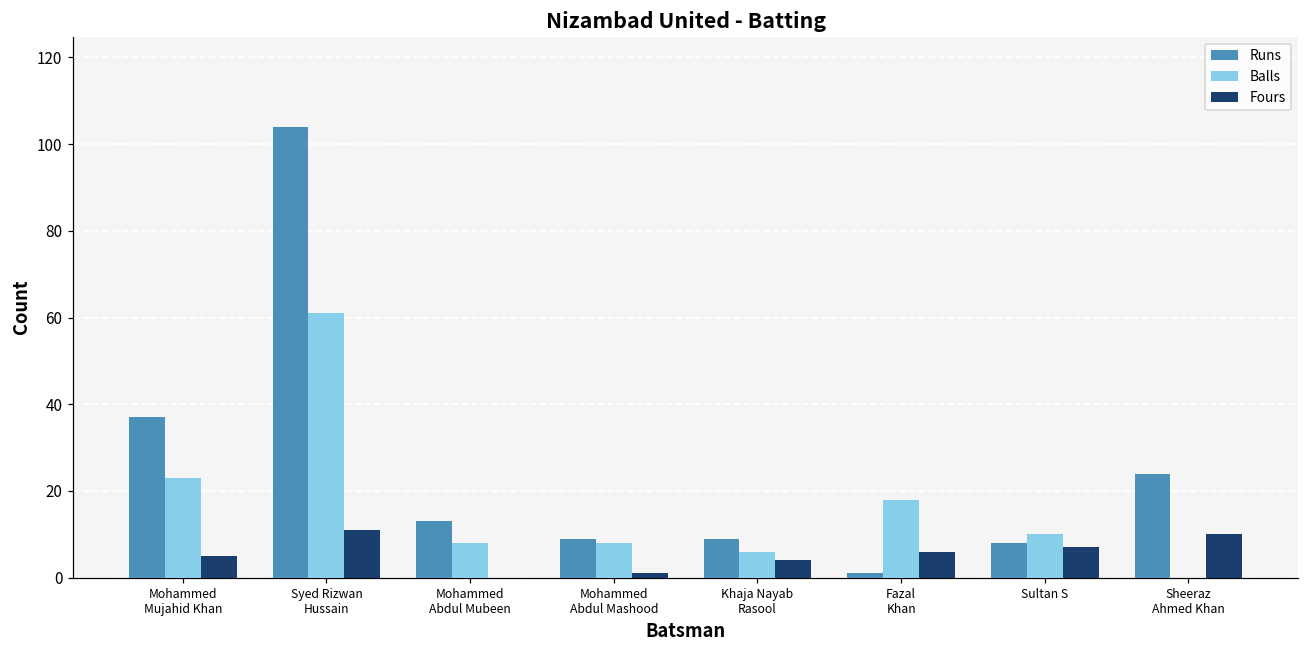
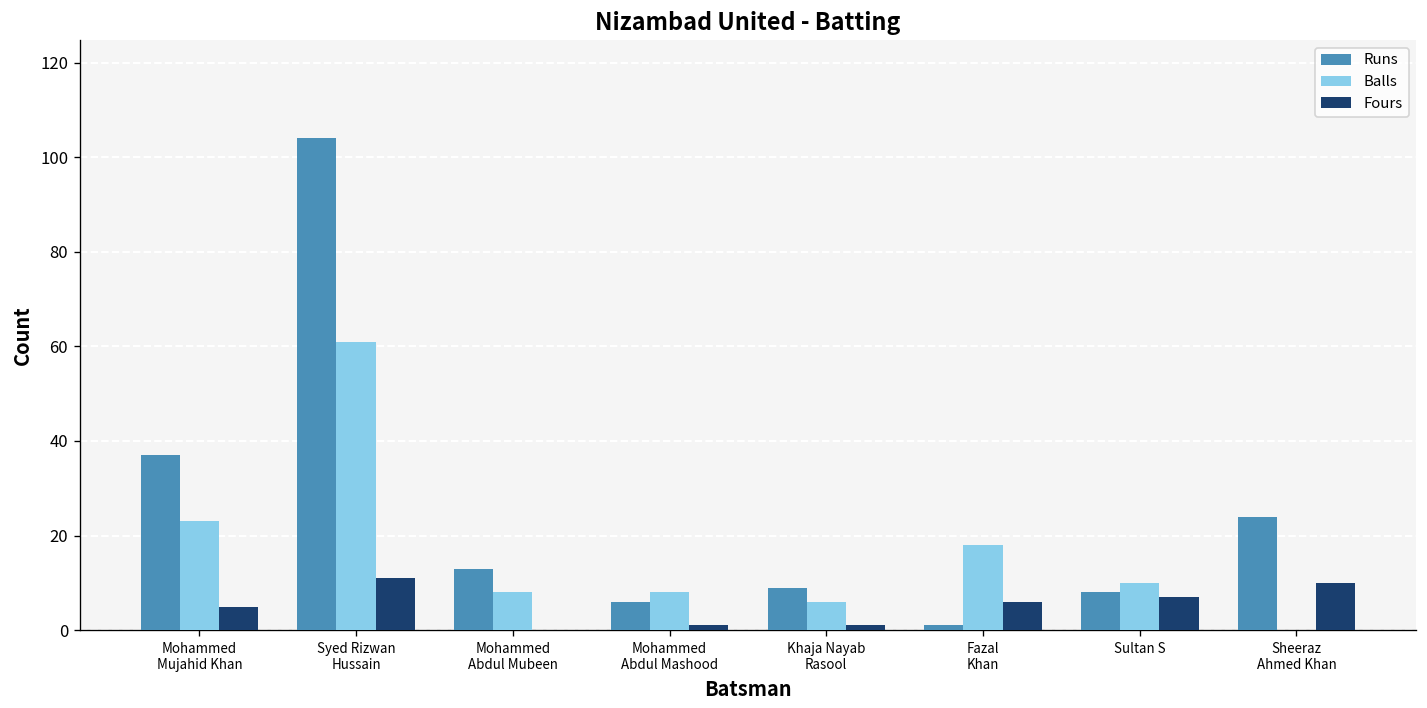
  {
    "Runs": {
      "Mohammed Mujahid Khan": 37,
      "Syed Rizwan Hussain": 104,
      "Mohammed Abdul Mubeen": 13,
-     "Mohammed Abdul Mashood": 9,
+     "Mohammed Abdul Mashood": 6,
      "Khaja Nayab Rasool": 9,
      "Fazal Khan": 1,
      "Sultan S": 8,
      "Sheeraz Ahmed Khan": 24
    },
    "Balls": {
      "Mohammed Mujahid Khan": 23,
      "Syed Rizwan Hussain": 61,
      "Mohammed Abdul Mubeen": 8,
      "Mohammed Abdul Mashood": 8,
      "Khaja Nayab Rasool": 6,
      "Fazal Khan": 18,
      "Sultan S": 10,
      "Sheeraz Ahmed Khan": 0
    },
    "Fours": {
      "Mohammed Mujahid Khan": 5,
      "Syed Rizwan Hussain": 11,
      "Mohammed Abdul Mubeen": 0,
      "Mohammed Abdul Mashood": 1,
-     "Khaja Nayab Rasool": 4,
+     "Khaja Nayab Rasool": 1,
      "Fazal Khan": 6,
      "Sultan S": 7,
      "Sheeraz Ahmed Khan": 10
    }
  }
